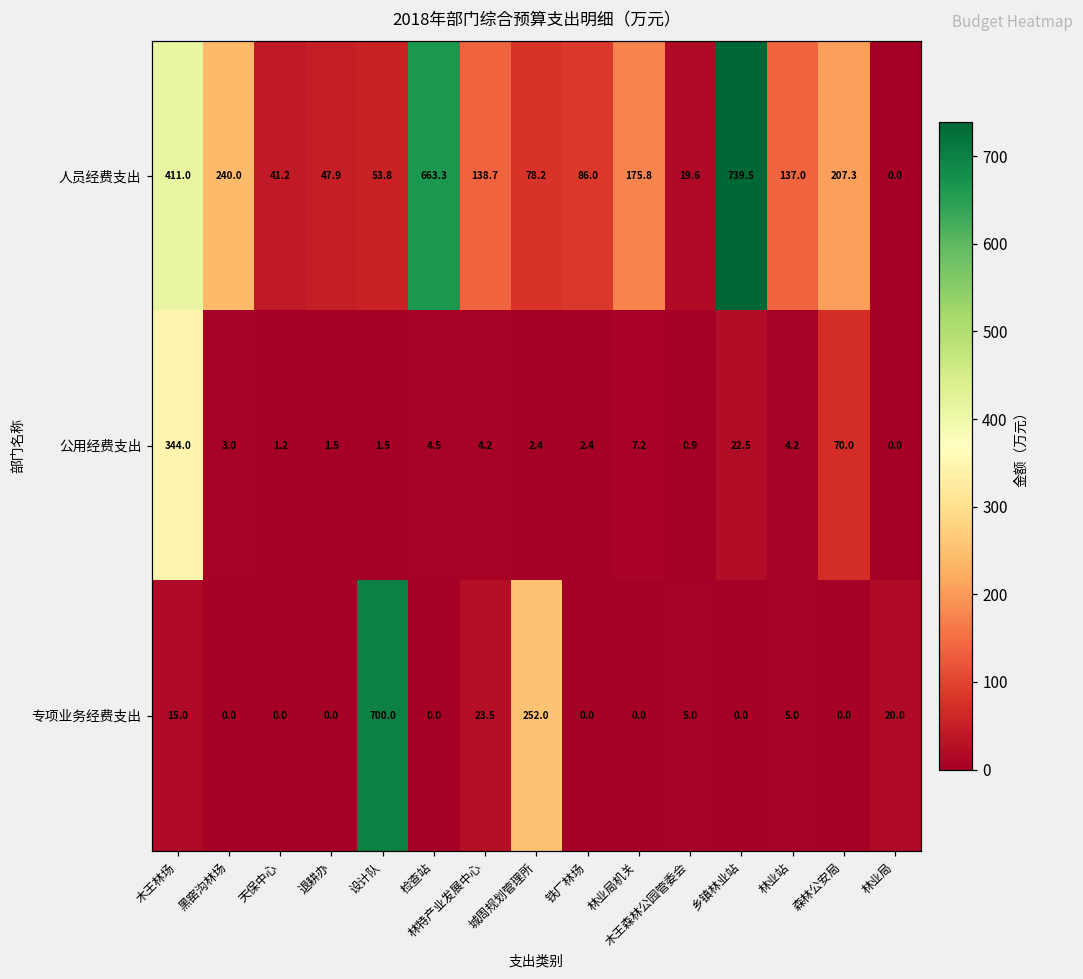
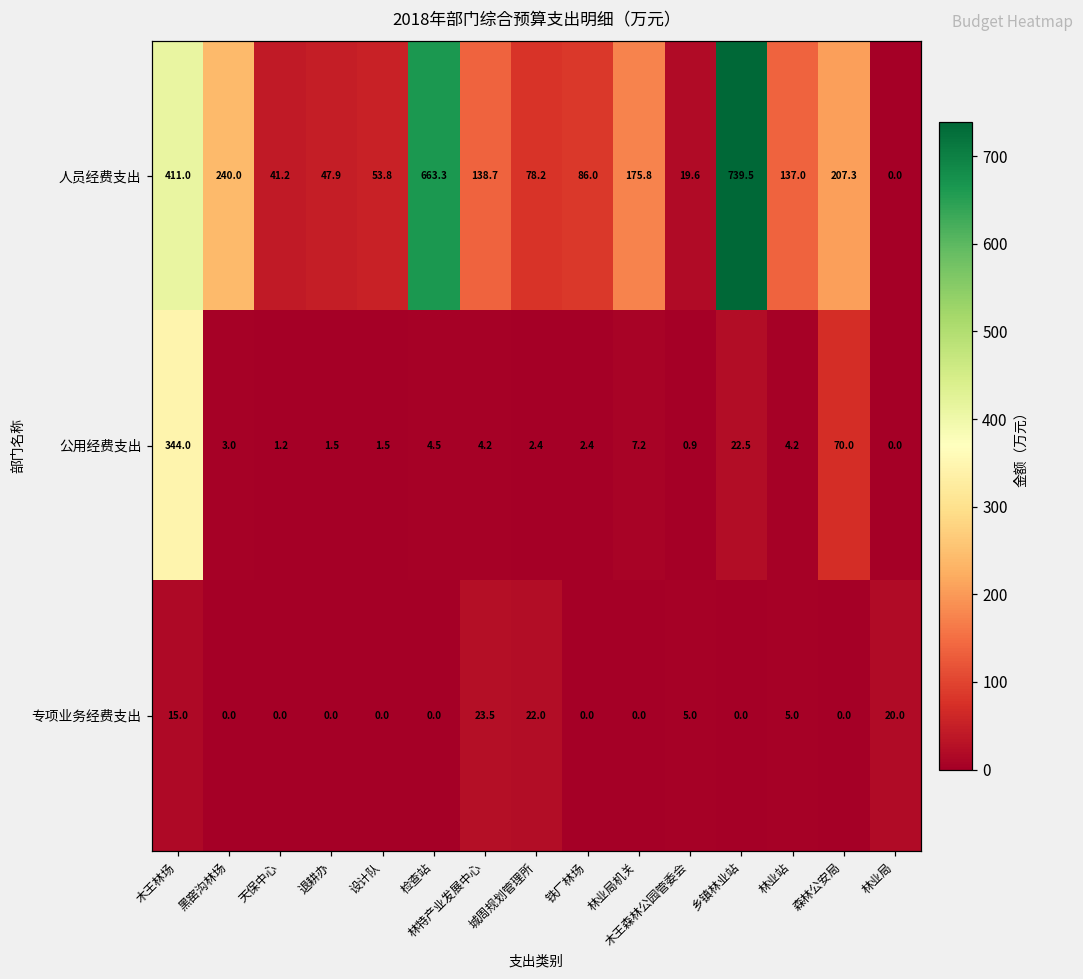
  {
    "人员经费支出": {
      "木王林场": 411.0,
      "黑窑沟林场": 240.0,
      "天保中心": 41.2,
      "退耕办": 47.9,
      "设计队": 53.8,
      "检查站": 663.3,
      "林特产业发展中心": 138.7,
      "城周规划管理所": 78.2,
      "铁厂林场": 86.0,
      "林业局机关": 175.8,
      "木王森林公园管委会": 19.6,
      "乡镇林业站": 739.5,
      "林业站": 137.0,
      "森林公安局": 207.3,
      "林业局": 0.0
    },
    "公用经费支出": {
      "木王林场": 344.0,
      "黑窑沟林场": 3.0,
      "天保中心": 1.2,
      "退耕办": 1.5,
      "设计队": 1.5,
      "检查站": 4.5,
      "林特产业发展中心": 4.2,
      "城周规划管理所": 2.4,
      "铁厂林场": 2.4,
      "林业局机关": 7.2,
      "木王森林公园管委会": 0.9,
      "乡镇林业站": 22.5,
      "林业站": 4.2,
      "森林公安局": 70.0,
      "林业局": 0.0
    },
    "专项业务经费支出": {
      "木王林场": 15.0,
      "黑窑沟林场": 0.0,
      "天保中心": 0.0,
      "退耕办": 0.0,
-     "设计队": 700.0,
+     "设计队": 0.0,
      "检查站": 0.0,
      "林特产业发展中心": 23.5,
-     "城周规划管理所": 252.0,
+     "城周规划管理所": 22.0,
      "铁厂林场": 0.0,
      "林业局机关": 0.0,
      "木王森林公园管委会": 5.0,
      "乡镇林业站": 0.0,
      "林业站": 5.0,
      "森林公安局": 0.0,
      "林业局": 20.0
    }
  }
